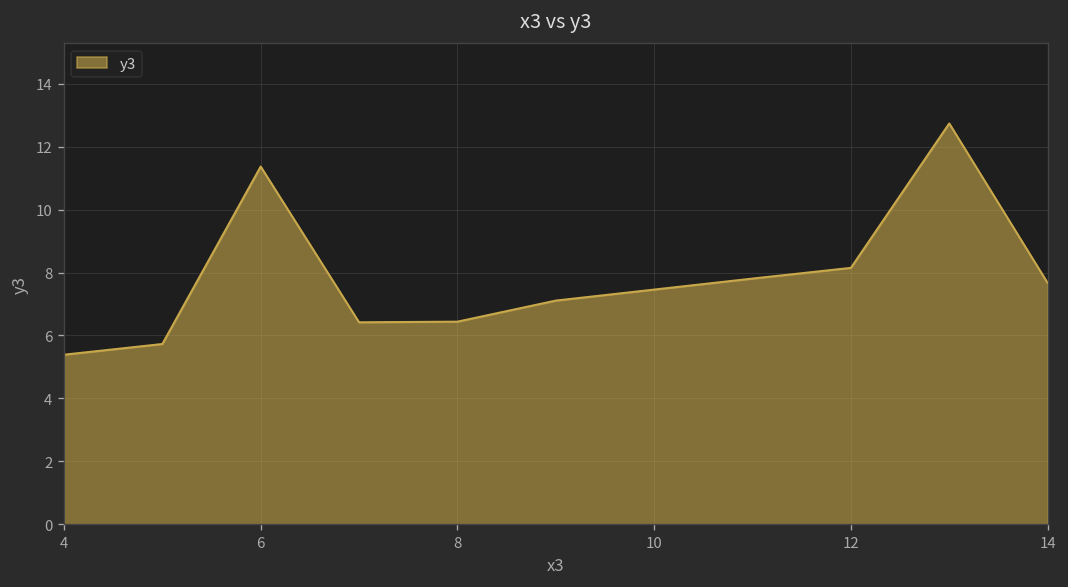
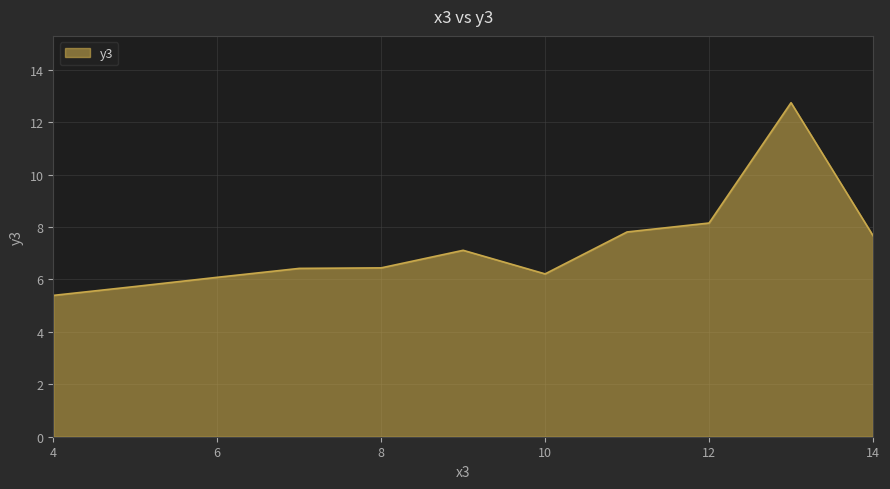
  {
    "4": 5.4,
-   "6": 11.4,
+   "6": 6.1,
    "8": 6.4,
-   "10": 7.5,
+   "10": 6.2,
    "12": 8.2,
    "14": 7.7
  }
